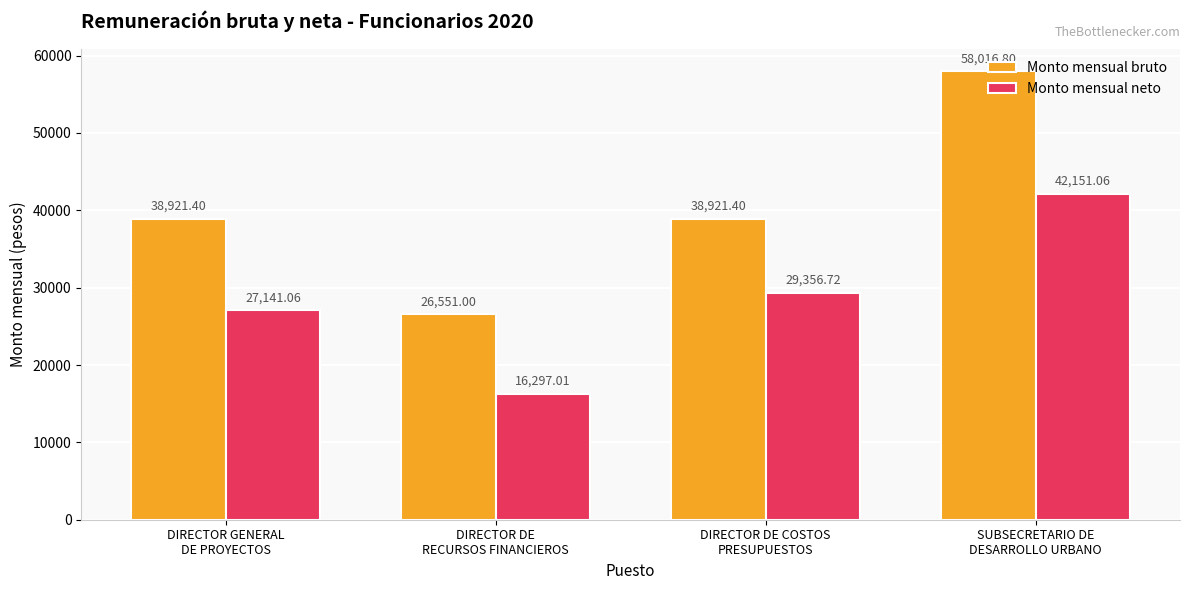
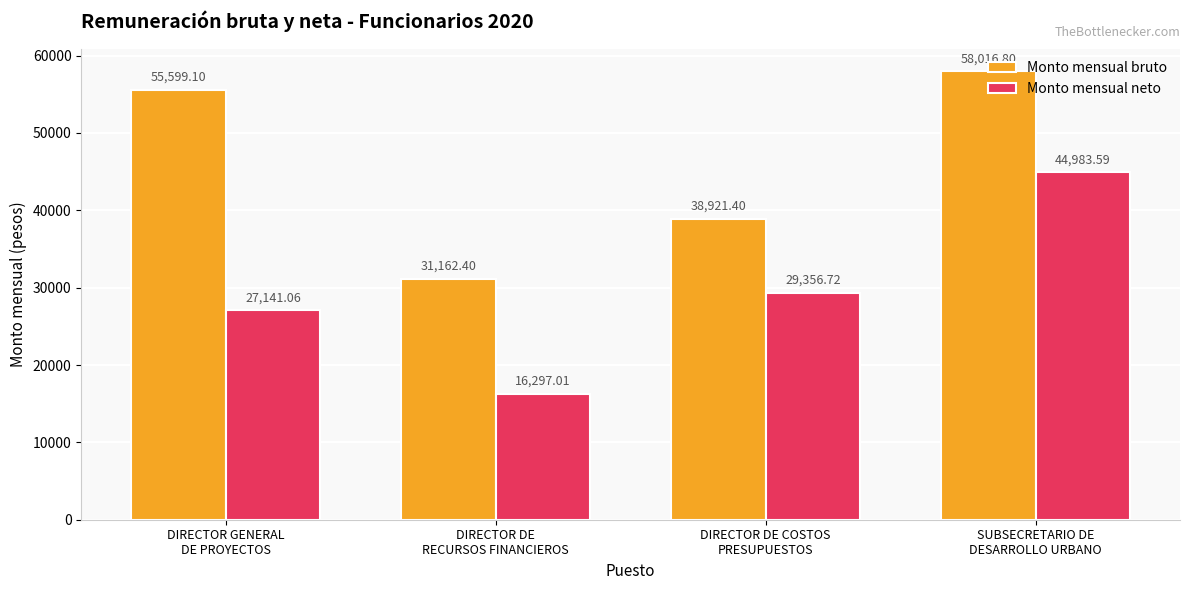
  {
    "Monto mensual bruto": {
-     "DIRECTOR GENERAL DE PROYECTOS": "38,921.40",
-     "DIRECTOR DE RECURSOS FINANCIEROS": "26,551.00",
+     "DIRECTOR GENERAL DE PROYECTOS": "55,599.10",
+     "DIRECTOR DE RECURSOS FINANCIEROS": "31,162.40",
      "DIRECTOR DE COSTOS PRESUPUESTOS": "38,921.40",
      "SUBSECRETARIO DE DESARROLLO URBANO": "58,016.80"
    },
    "Monto mensual neto": {
      "DIRECTOR GENERAL DE PROYECTOS": "27,141.06",
      "DIRECTOR DE RECURSOS FINANCIEROS": "16,297.01",
      "DIRECTOR DE COSTOS PRESUPUESTOS": "29,356.72",
-     "SUBSECRETARIO DE DESARROLLO URBANO": "42,151.06"
+     "SUBSECRETARIO DE DESARROLLO URBANO": "44,983.59"
    }
  }
